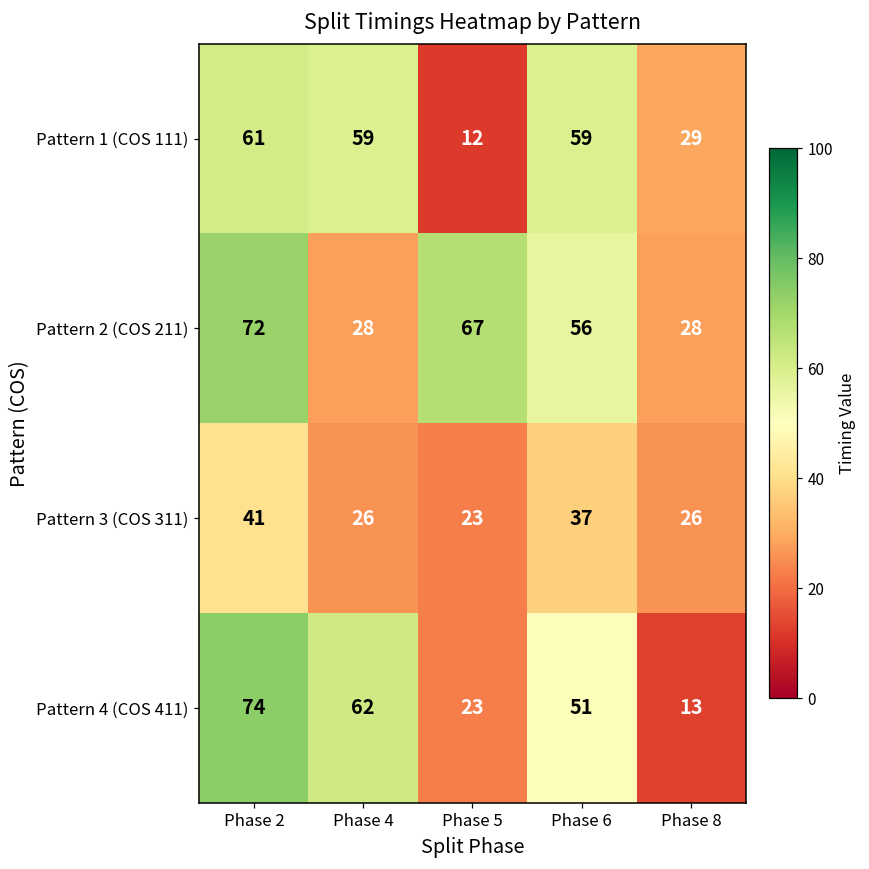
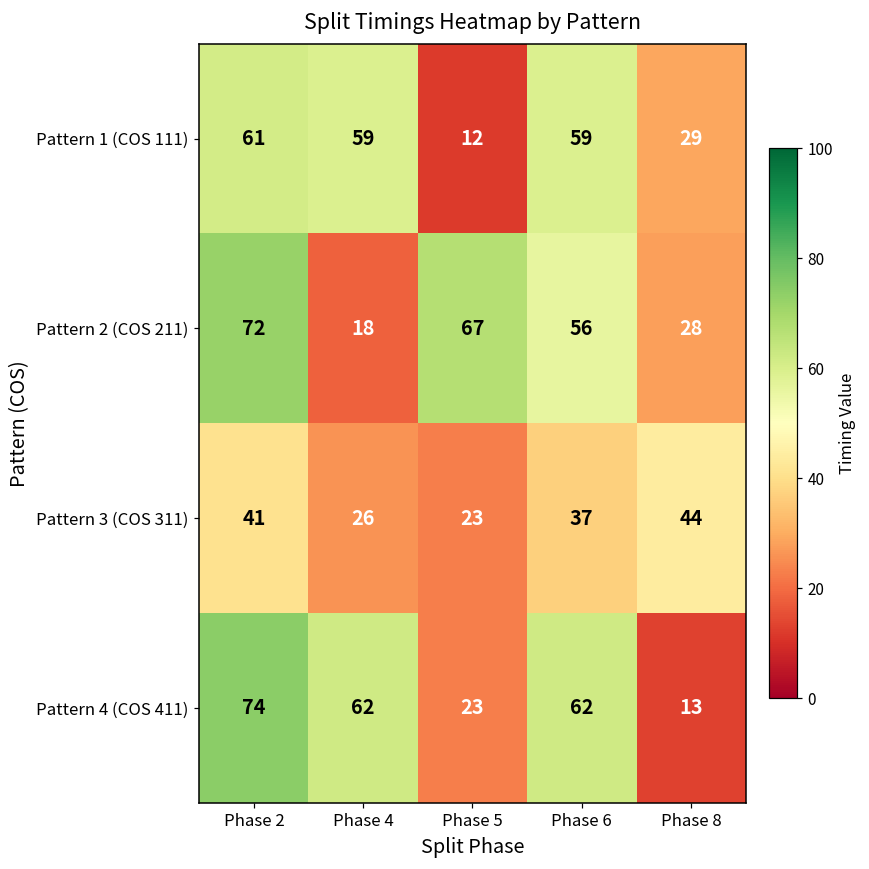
  {
    "Pattern 1 (COS 111)": {
      "Phase 2": 61,
      "Phase 4": 59,
      "Phase 5": 12,
      "Phase 6": 59,
      "Phase 8": 29
    },
    "Pattern 2 (COS 211)": {
      "Phase 2": 72,
-     "Phase 4": 28,
+     "Phase 4": 18,
      "Phase 5": 67,
      "Phase 6": 56,
      "Phase 8": 28
    },
    "Pattern 3 (COS 311)": {
      "Phase 2": 41,
      "Phase 4": 26,
      "Phase 5": 23,
      "Phase 6": 37,
-     "Phase 8": 26
+     "Phase 8": 44
    },
    "Pattern 4 (COS 411)": {
      "Phase 2": 74,
      "Phase 4": 62,
      "Phase 5": 23,
-     "Phase 6": 51,
+     "Phase 6": 62,
      "Phase 8": 13
    }
  }
